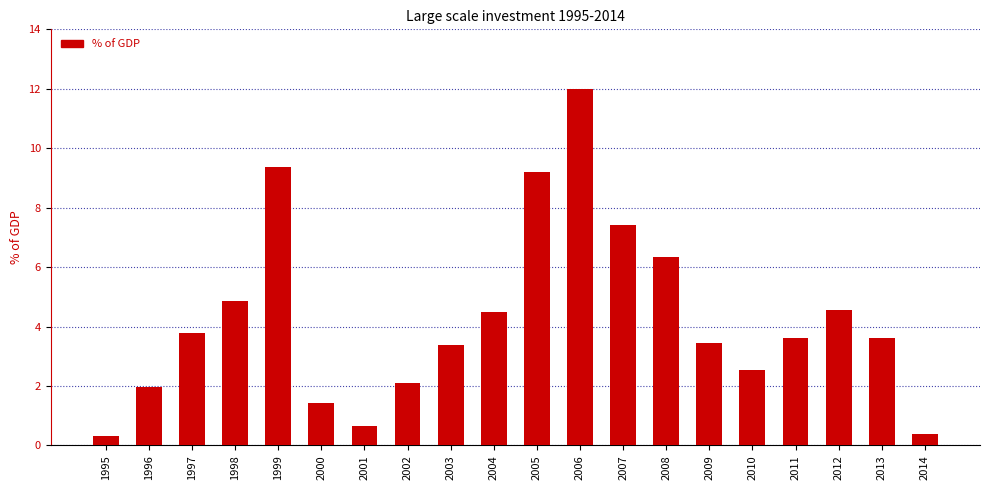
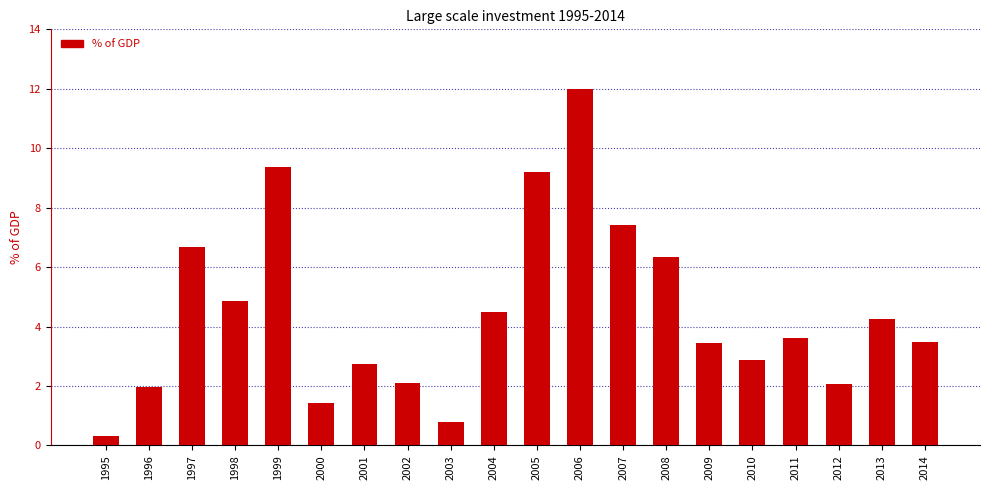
  {
    "1995": 0.3,
    "1996": 2.0,
-   "1997": 3.8,
+   "1997": 6.7,
    "1998": 4.9,
    "1999": 9.4,
    "2000": 1.4,
-   "2001": 0.7,
+   "2001": 2.7,
    "2002": 2.1,
-   "2003": 3.4,
+   "2003": 0.8,
    "2004": 4.5,
    "2005": 9.2,
    "2006": 12.0,
    "2007": 7.4,
    "2008": 6.3,
    "2009": 3.4,
-   "2010": 2.6,
+   "2010": 2.9,
    "2011": 3.6,
-   "2012": 4.6,
-   "2013": 3.6,
-   "2014": 0.4
+   "2012": 2.1,
+   "2013": 4.3,
+   "2014": 3.5
  }
